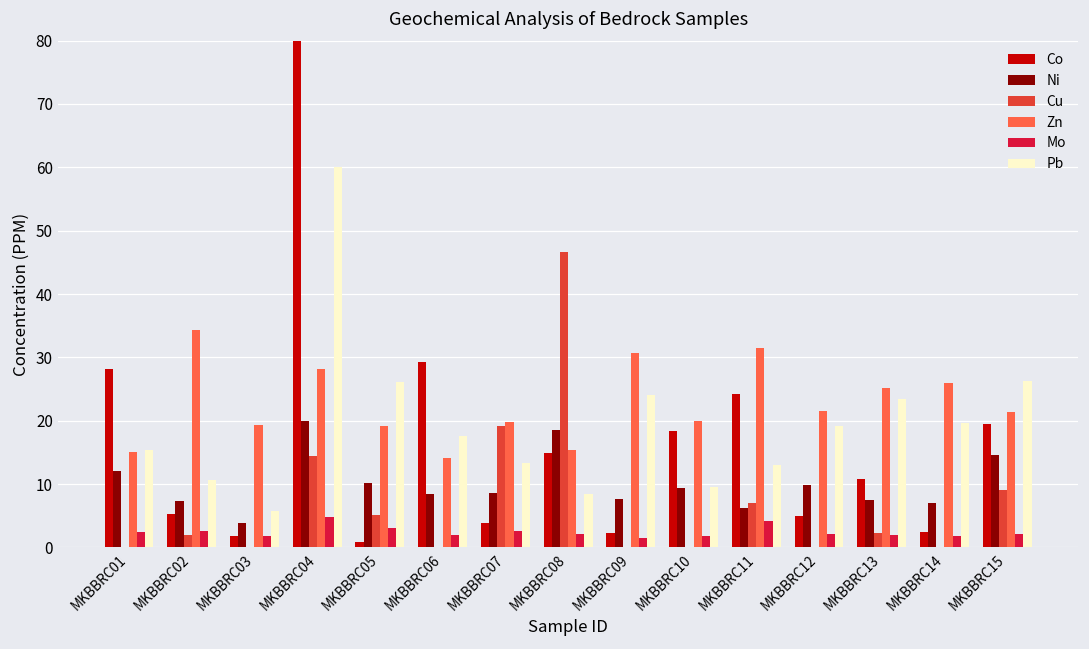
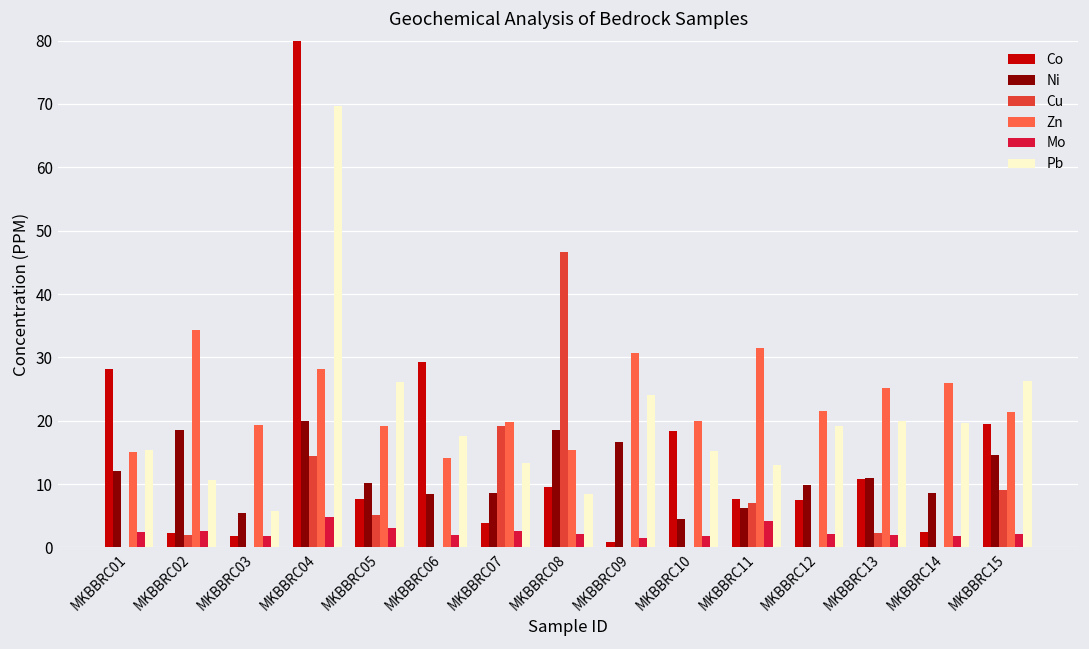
  {
    "Co": {
      "MKBBRC01": 28,
-     "MKBBRC02": 5,
+     "MKBBRC02": 2,
      "MKBBRC03": 2,
-     "MKBBRC05": 1,
+     "MKBBRC05": 8,
      "MKBBRC06": 29,
      "MKBBRC07": 4,
-     "MKBBRC08": 15,
-     "MKBBRC09": 2,
+     "MKBBRC08": 10,
+     "MKBBRC09": 1,
      "MKBBRC10": 18,
-     "MKBBRC11": 24,
-     "MKBBRC12": 5,
+     "MKBBRC11": 8,
+     "MKBBRC12": 7,
      "MKBBRC13": 11,
      "MKBBRC14": 2,
      "MKBBRC15": 19
    },
    "Ni": {
      "MKBBRC01": 12,
-     "MKBBRC02": 7,
-     "MKBBRC03": 4,
+     "MKBBRC02": 19,
+     "MKBBRC03": 5,
      "MKBBRC04": 20,
      "MKBBRC05": 10,
      "MKBBRC06": 8,
      "MKBBRC07": 9,
      "MKBBRC08": 19,
-     "MKBBRC09": 8,
-     "MKBBRC10": 9,
+     "MKBBRC09": 17,
+     "MKBBRC10": 5,
      "MKBBRC11": 6,
      "MKBBRC12": 10,
-     "MKBBRC13": 8,
-     "MKBBRC14": 7,
+     "MKBBRC13": 11,
+     "MKBBRC14": 9,
      "MKBBRC15": 15
    },
    "Pb": {
      "MKBBRC01": 15,
      "MKBBRC02": 11,
      "MKBBRC03": 6,
-     "MKBBRC04": 60,
+     "MKBBRC04": 70,
      "MKBBRC05": 26,
      "MKBBRC06": 18,
      "MKBBRC07": 13,
      "MKBBRC08": 8,
      "MKBBRC09": 24,
-     "MKBBRC10": 10,
+     "MKBBRC10": 15,
      "MKBBRC11": 13,
      "MKBBRC12": 19,
-     "MKBBRC13": 23,
+     "MKBBRC13": 20,
      "MKBBRC14": 20,
      "MKBBRC15": 26
    }
  }
